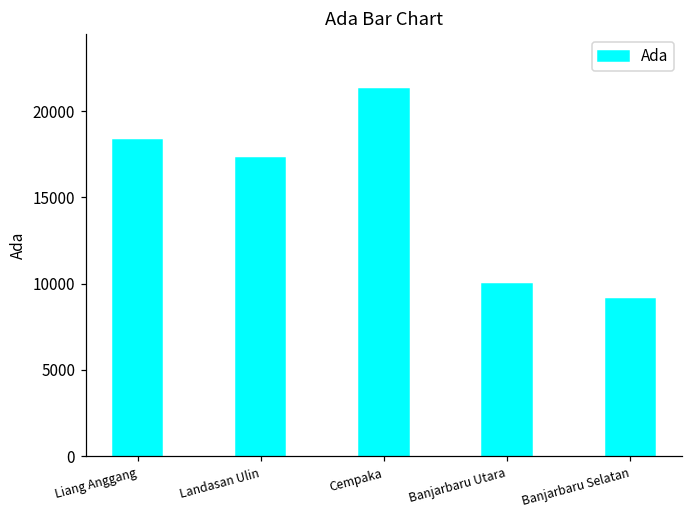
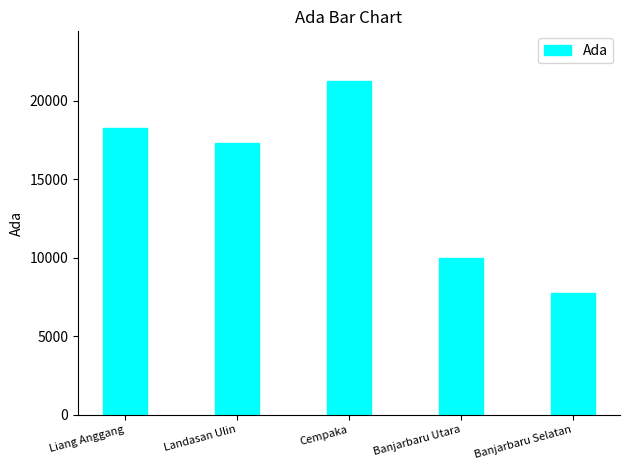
  {
    "Liang Anggang": 18300,
    "Landasan Ulin": 17300,
    "Cempaka": 21300,
    "Banjarbaru Utara": 10000,
-   "Banjarbaru Selatan": 9100
+   "Banjarbaru Selatan": 7700
  }
